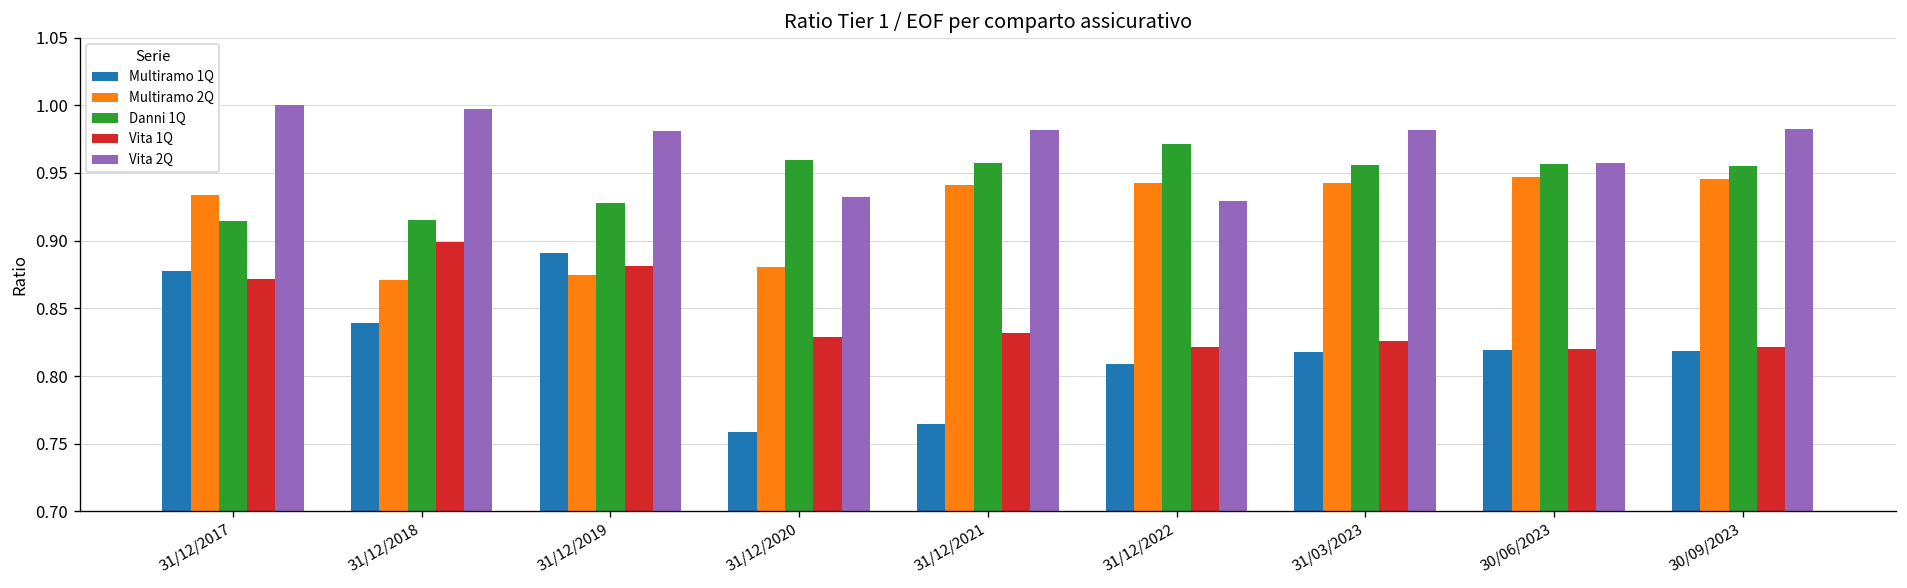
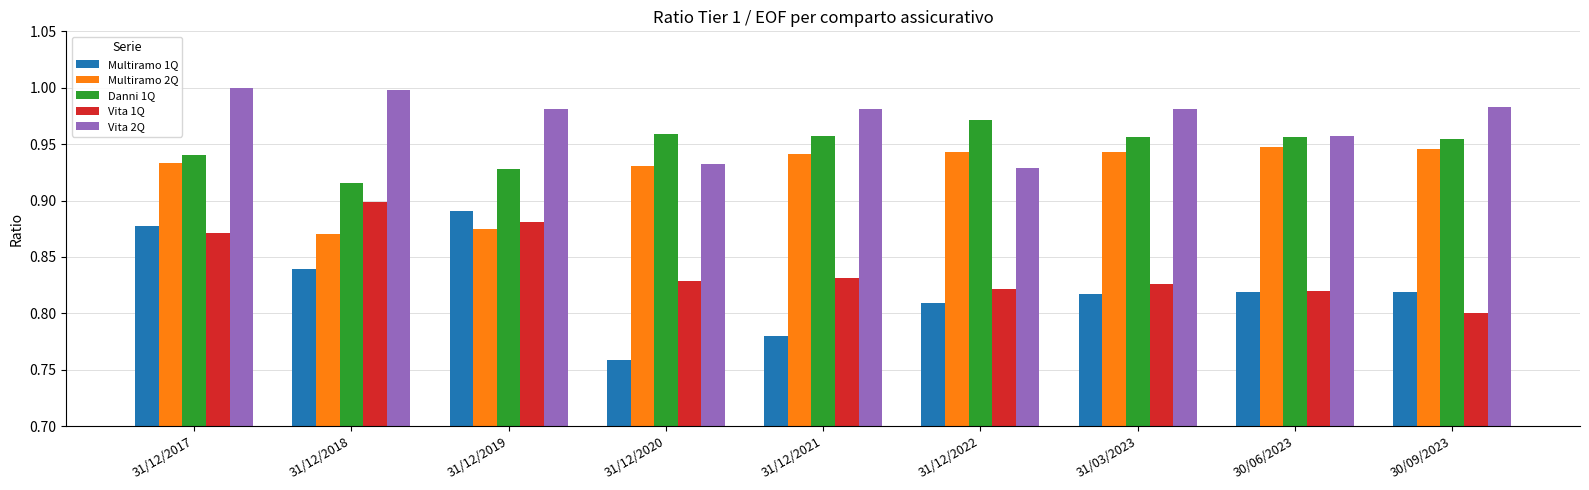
  {
    "Multiramo 1Q": {
      "31/12/2017": 0.877,
      "31/12/2018": 0.840,
      "31/12/2019": 0.891,
      "31/12/2020": 0.759,
-     "31/12/2021": 0.765,
+     "31/12/2021": 0.780,
      "31/12/2022": 0.809,
      "31/03/2023": 0.817,
      "30/06/2023": 0.819,
      "30/09/2023": 0.819
    },
    "Multiramo 2Q": {
      "31/12/2017": 0.934,
      "31/12/2018": 0.871,
      "31/12/2019": 0.875,
-     "31/12/2020": 0.881,
+     "31/12/2020": 0.931,
      "31/12/2021": 0.941,
      "31/12/2022": 0.943,
      "31/03/2023": 0.943,
      "30/06/2023": 0.947,
      "30/09/2023": 0.946
    },
    "Danni 1Q": {
-     "31/12/2017": 0.915,
+     "31/12/2017": 0.940,
      "31/12/2018": 0.915,
      "31/12/2019": 0.928,
      "31/12/2020": 0.959,
      "31/12/2021": 0.957,
      "31/12/2022": 0.971,
      "31/03/2023": 0.956,
      "30/06/2023": 0.957,
      "30/09/2023": 0.955
    },
    "Vita 1Q": {
      "31/12/2017": 0.871,
      "31/12/2018": 0.899,
      "31/12/2019": 0.881,
      "31/12/2020": 0.829,
      "31/12/2021": 0.832,
      "31/12/2022": 0.821,
      "31/03/2023": 0.826,
      "30/06/2023": 0.820,
-     "30/09/2023": 0.821
+     "30/09/2023": 0.801
    },
    "Vita 2Q": {
      "31/12/2017": 1.000,
      "31/12/2018": 0.998,
      "31/12/2019": 0.981,
      "31/12/2020": 0.932,
      "31/12/2021": 0.981,
      "31/12/2022": 0.929,
      "31/03/2023": 0.982,
      "30/06/2023": 0.957,
      "30/09/2023": 0.983
    }
  }
